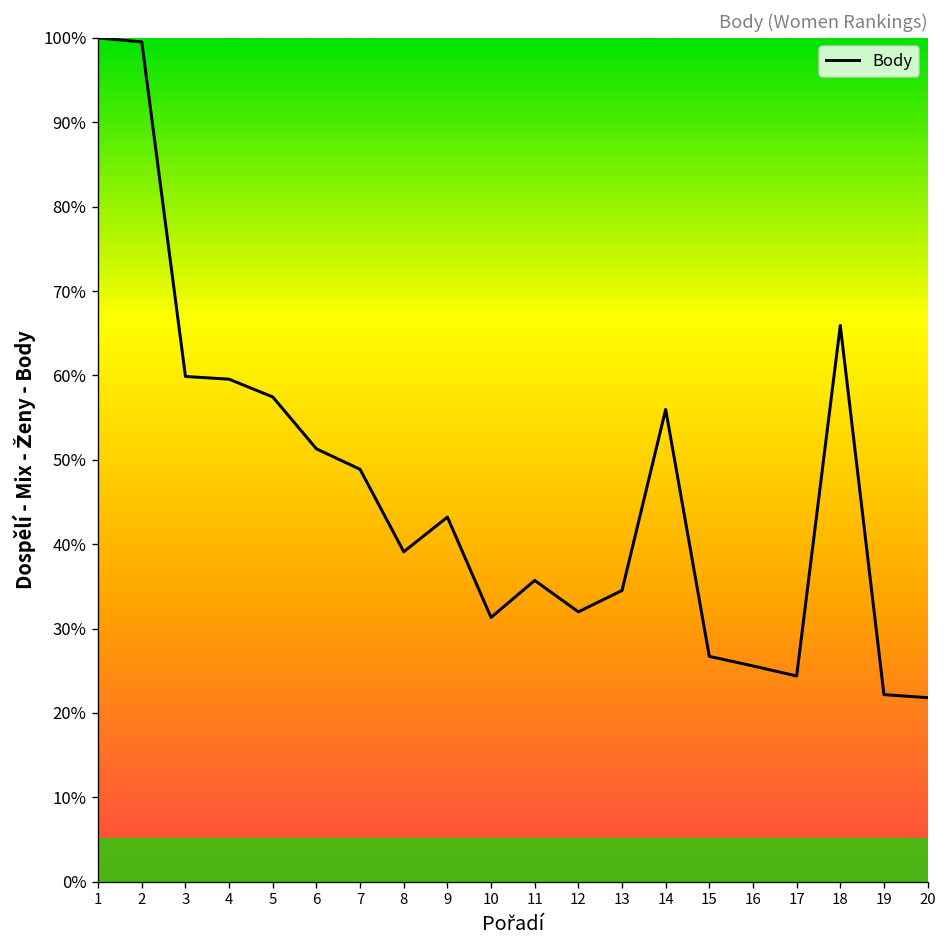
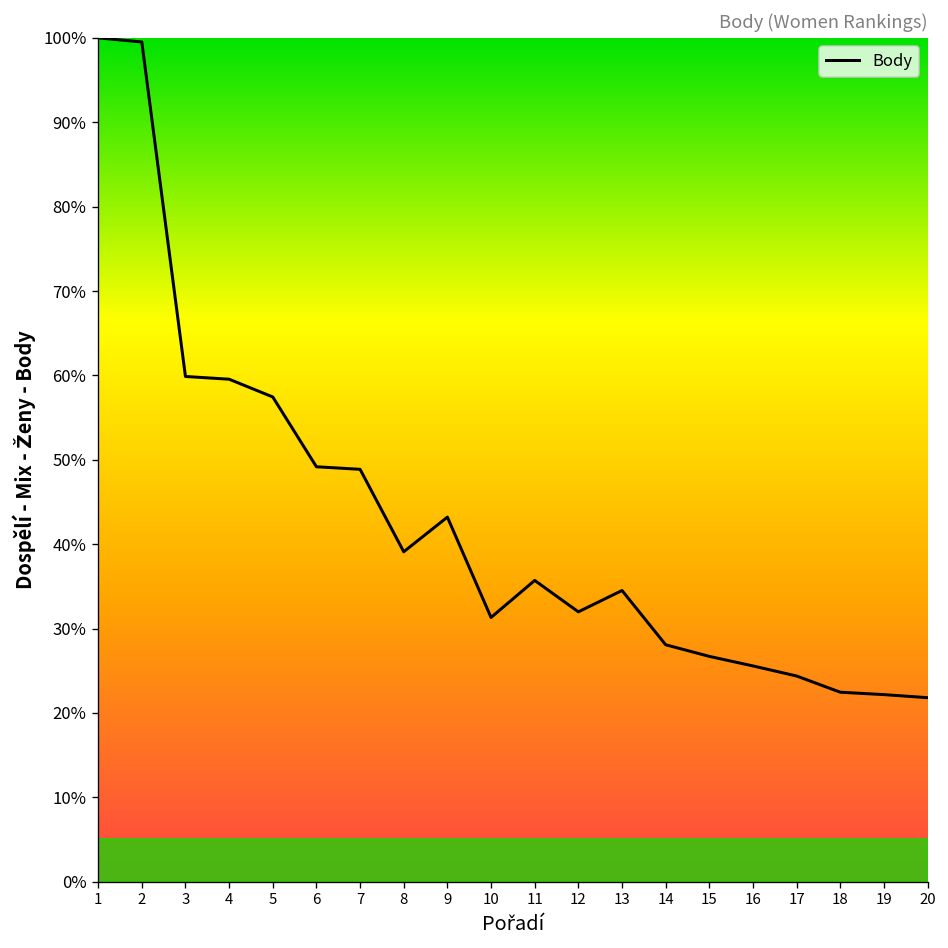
  {
    "1": "100%",
    "2": "100%",
    "3": "60%",
    "4": "60%",
    "5": "57%",
-   "6": "51%",
+   "6": "49%",
    "7": "49%",
    "8": "39%",
    "9": "43%",
    "10": "31%",
    "11": "36%",
    "12": "32%",
    "13": "35%",
-   "14": "56%",
+   "14": "28%",
    "15": "27%",
    "16": "26%",
    "17": "24%",
-   "18": "66%",
+   "18": "22%",
    "19": "22%",
    "20": "22%"
  }
